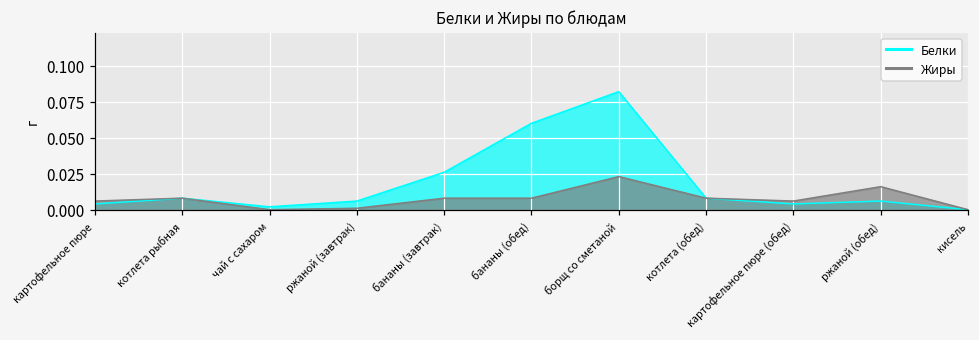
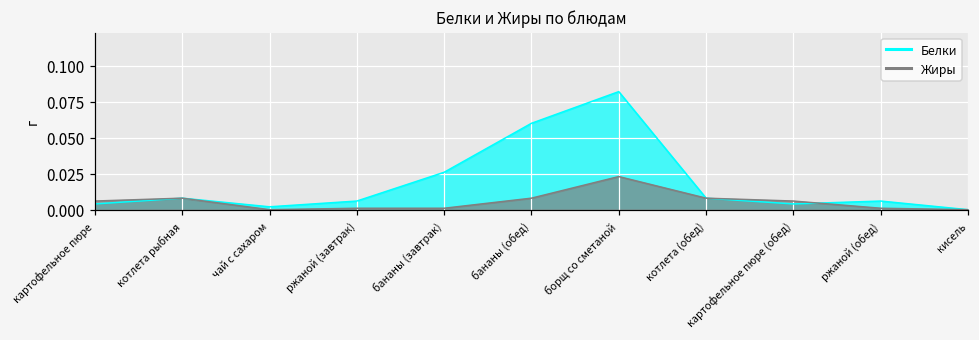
  {
    "Белки": {
      "картофельное пюре": 0.004,
      "чай с сахаром": 0.002,
      "ржаной (завтрак)": 0.006,
      "бананы (завтрак)": 0.026,
      "бананы (обед)": 0.060,
      "борщ со сметаной": 0.082,
      "картофельное пюре (обед)": 0.004,
      "ржаной (обед)": 0.006
    },
    "Жиры": {
      "картофельное пюре": 0.006,
      "чай с сахаром": 0.000,
      "ржаной (завтрак)": 0.001,
-     "бананы (завтрак)": 0.008,
+     "бананы (завтрак)": 0.001,
      "бананы (обед)": 0.008,
      "борщ со сметаной": 0.023,
      "картофельное пюре (обед)": 0.006,
-     "ржаной (обед)": 0.016
+     "ржаной (обед)": 0.001
    }
  }
